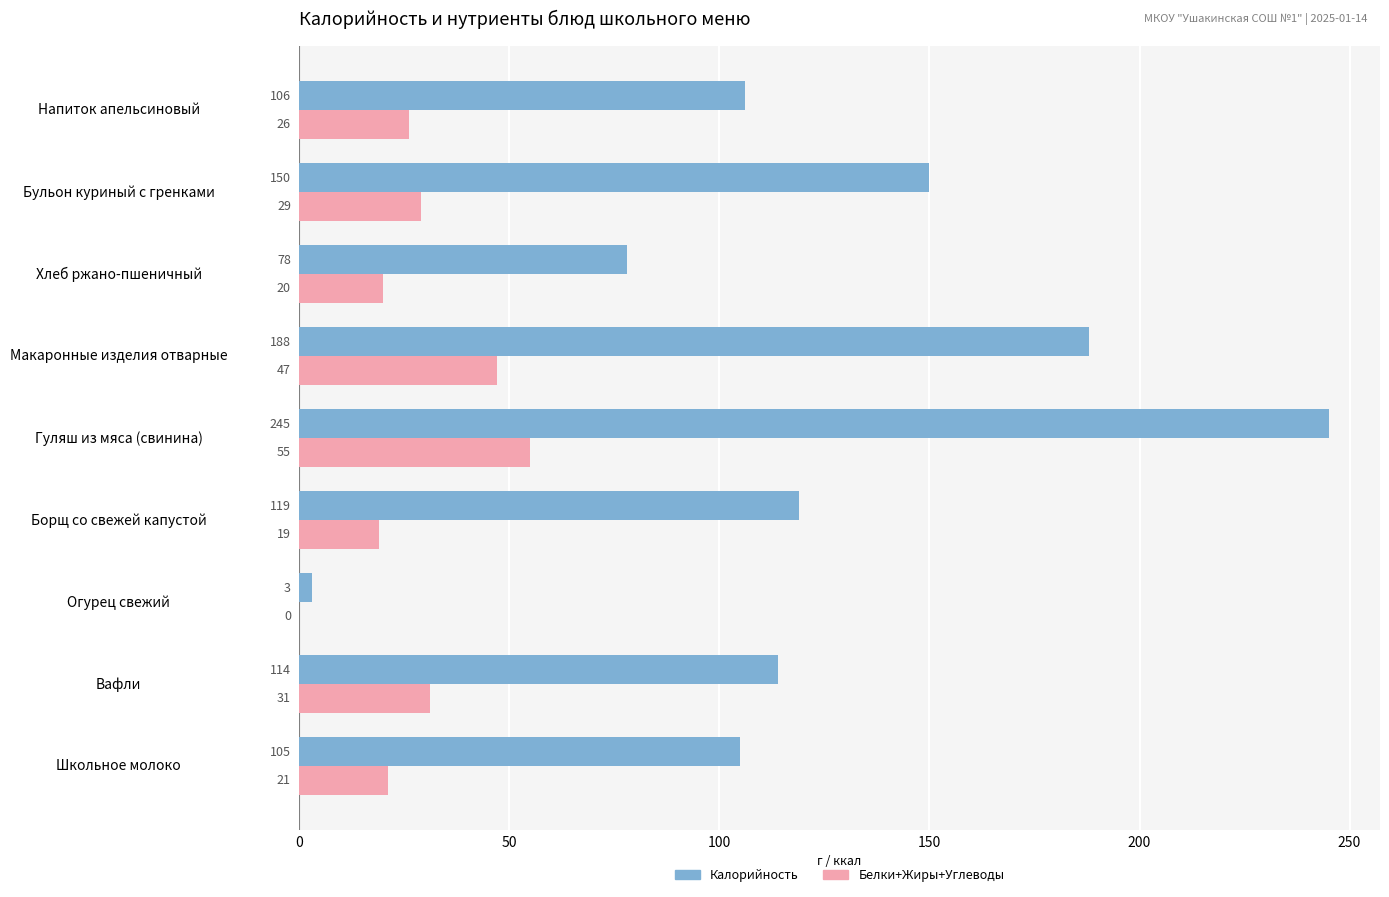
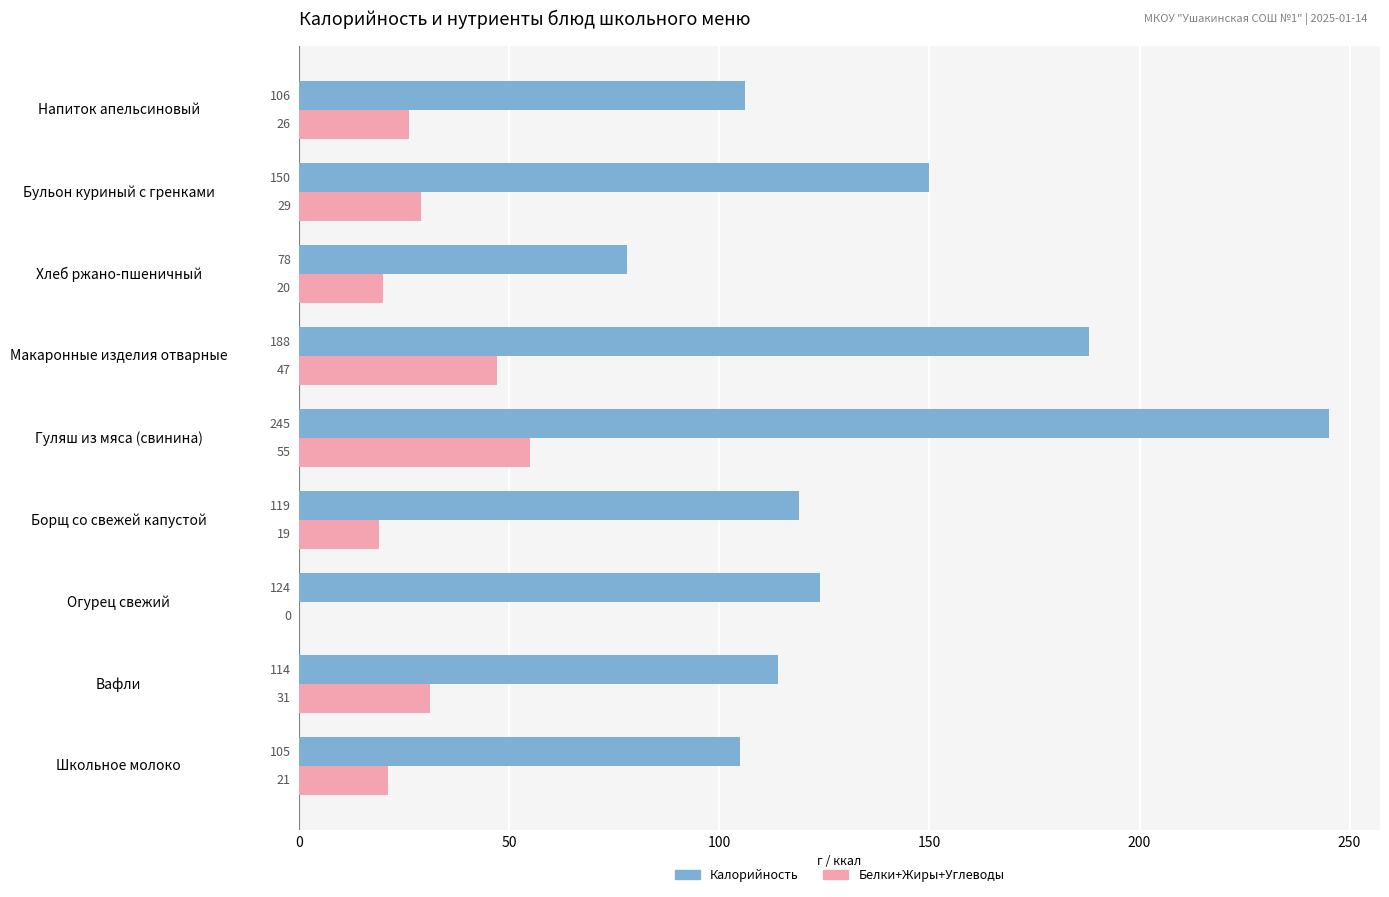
  {
    "Калорийность": {
-     "Огурец свежий": 3
+     "Огурец свежий": 124
    },
    "Белки+Жиры+Углеводы": {
      "Огурец свежий": 0
    }
  }
